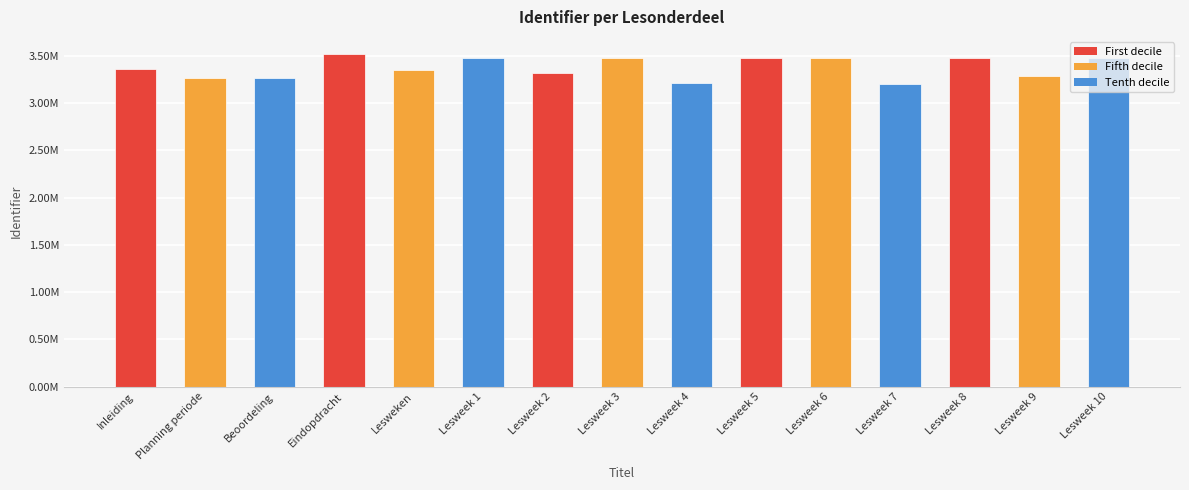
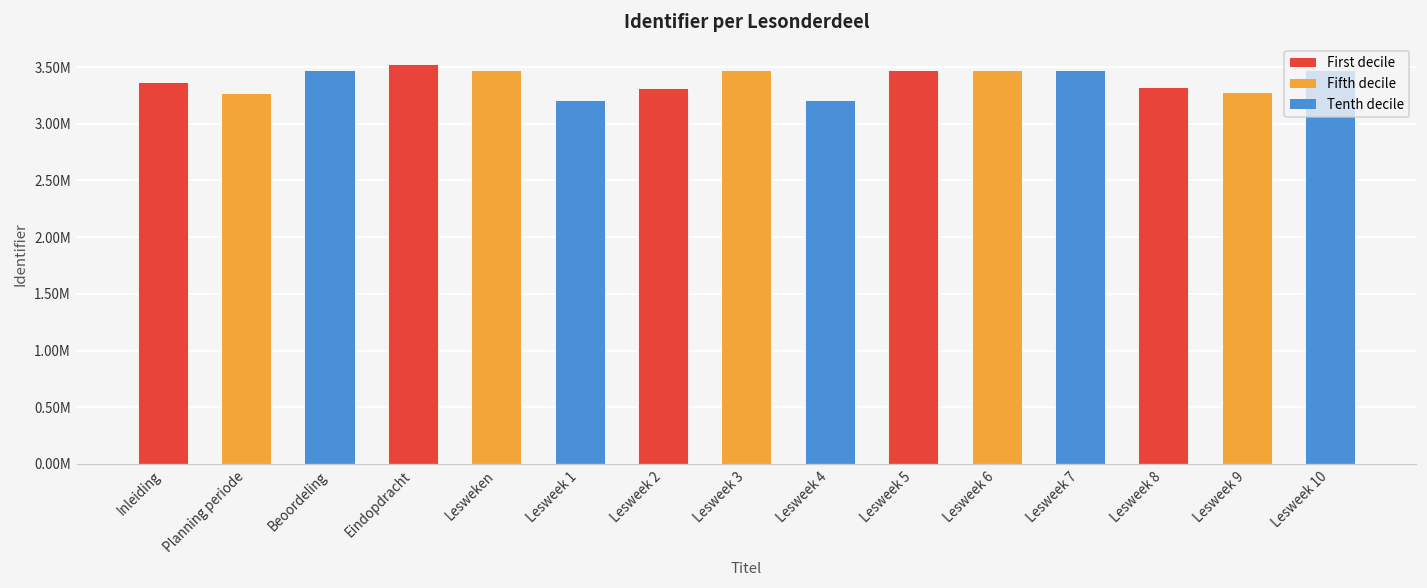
  {
    "Inleiding": 3400000,
    "Planning periode": 3300000,
-   "Beoordeling": 3300000,
+   "Beoordeling": 3500000,
    "Eindopdracht": 3500000,
-   "Lesweken": 3400000,
-   "Lesweek 1": 3500000,
+   "Lesweken": 3500000,
+   "Lesweek 1": 3200000,
    "Lesweek 2": 3300000,
    "Lesweek 3": 3500000,
    "Lesweek 4": 3200000,
    "Lesweek 5": 3500000,
    "Lesweek 6": 3500000,
-   "Lesweek 7": 3200000,
-   "Lesweek 8": 3500000,
+   "Lesweek 7": 3500000,
+   "Lesweek 8": 3300000,
    "Lesweek 9": 3300000
  }
